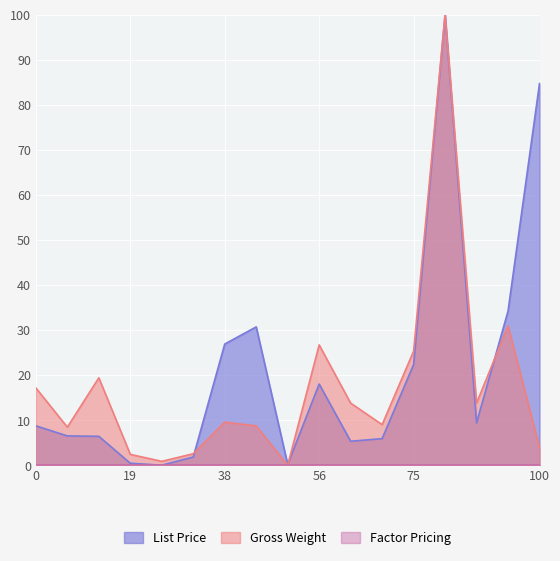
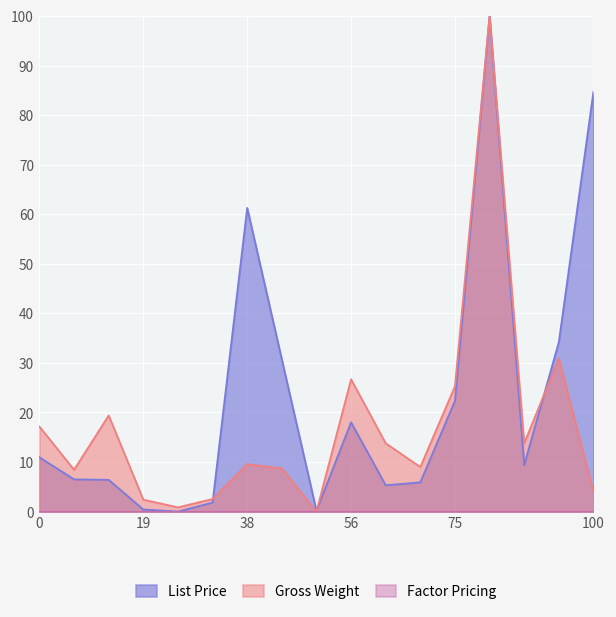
  {
    "List Price": {
-     "0": 9,
-     "38": 27,
+     "0": 11,
+     "38": 61,
      "56": 18,
      "75": 22,
      "100": 85
    }
  }
